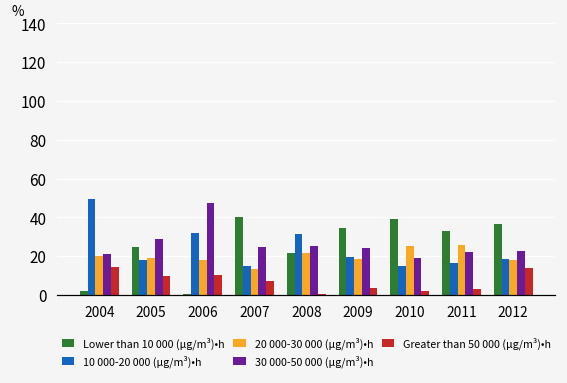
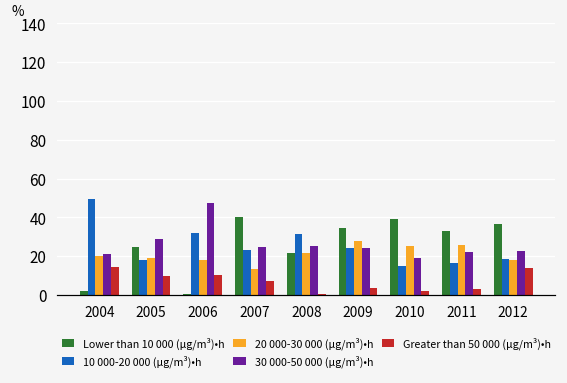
  {
    "Lower than 10 000 (µg/m³)•h": {
      "2004": 2,
      "2005": 25,
      "2007": 40,
      "2008": 22,
      "2009": 35,
      "2010": 39,
      "2011": 33,
      "2012": 37
    },
    "10 000-20 000 (µg/m³)•h": {
      "2004": 49,
      "2005": 18,
      "2006": 32,
-     "2007": 15,
+     "2007": 23,
      "2008": 31,
-     "2009": 19,
+     "2009": 24,
      "2010": 15,
      "2011": 16,
      "2012": 19
    },
    "20 000-30 000 (µg/m³)•h": {
      "2004": 20,
      "2005": 19,
      "2006": 18,
      "2007": 14,
      "2008": 21,
-     "2009": 18,
+     "2009": 28,
      "2010": 25,
      "2011": 26,
      "2012": 18
    },
    "30 000-50 000 (µg/m³)•h": {
      "2004": 21,
      "2005": 29,
      "2006": 47,
      "2007": 25,
      "2008": 25,
      "2009": 24,
      "2010": 19,
      "2011": 22,
      "2012": 23
    },
    "Greater than 50 000 (µg/m³)•h": {
      "2004": 14,
      "2005": 10,
      "2006": 10,
      "2007": 7,
      "2009": 3,
      "2010": 2,
      "2011": 3,
      "2012": 14
    }
  }
